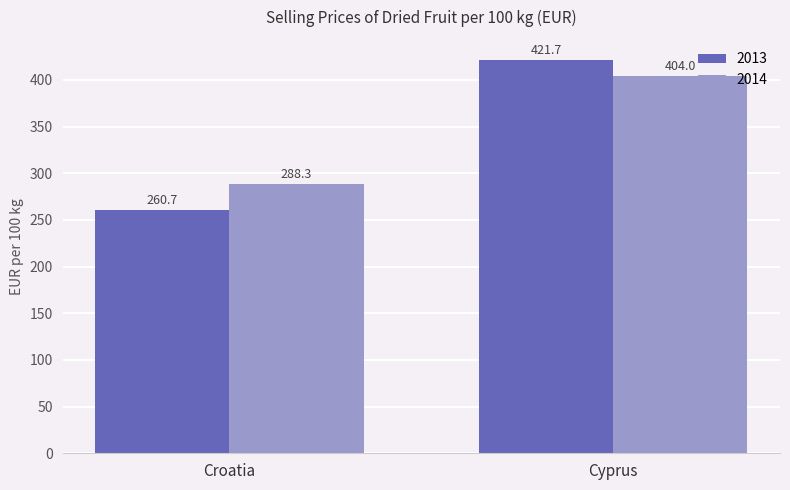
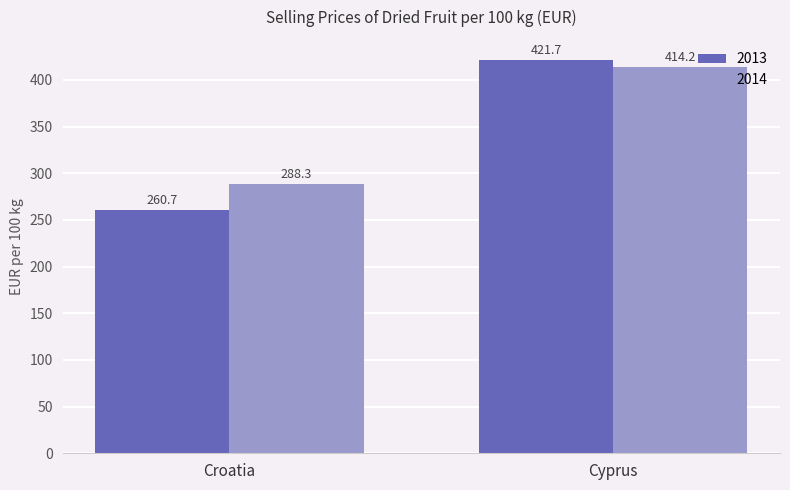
  {
    "2013": {
      "Croatia": 260.7,
      "Cyprus": 421.7
    },
    "2014": {
      "Croatia": 288.3,
-     "Cyprus": 404.0
+     "Cyprus": 414.2
    }
  }
